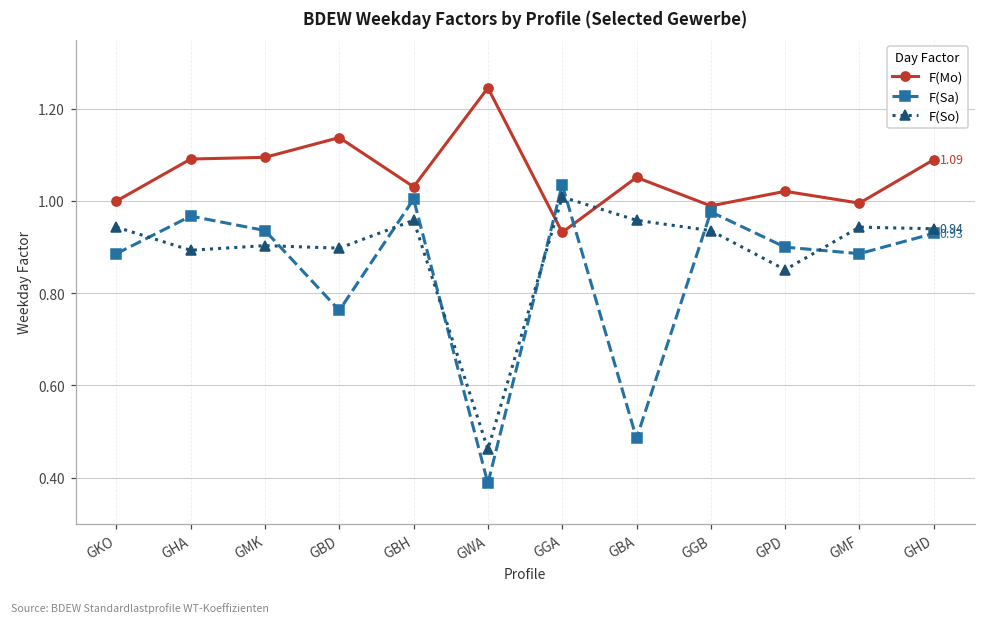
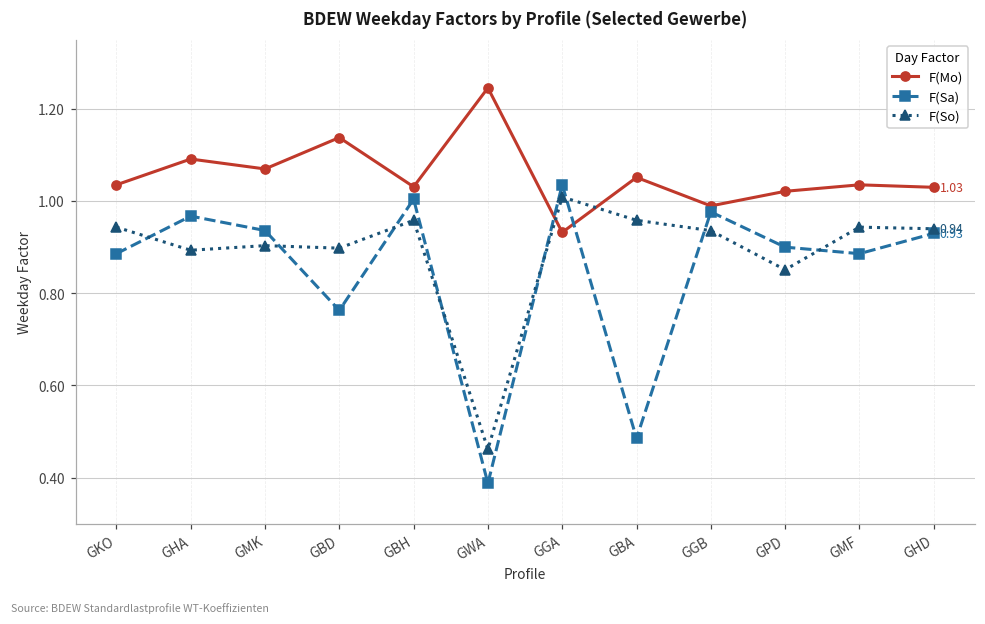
  {
    "F(Mo)": {
-     "GKO": 1.00,
-     "GMK": 1.10,
-     "GMF": 1.00,
-     "GHD": 1.09
+     "GKO": 1.04,
+     "GMK": 1.07,
+     "GMF": 1.04,
+     "GHD": 1.03
    }
  }
